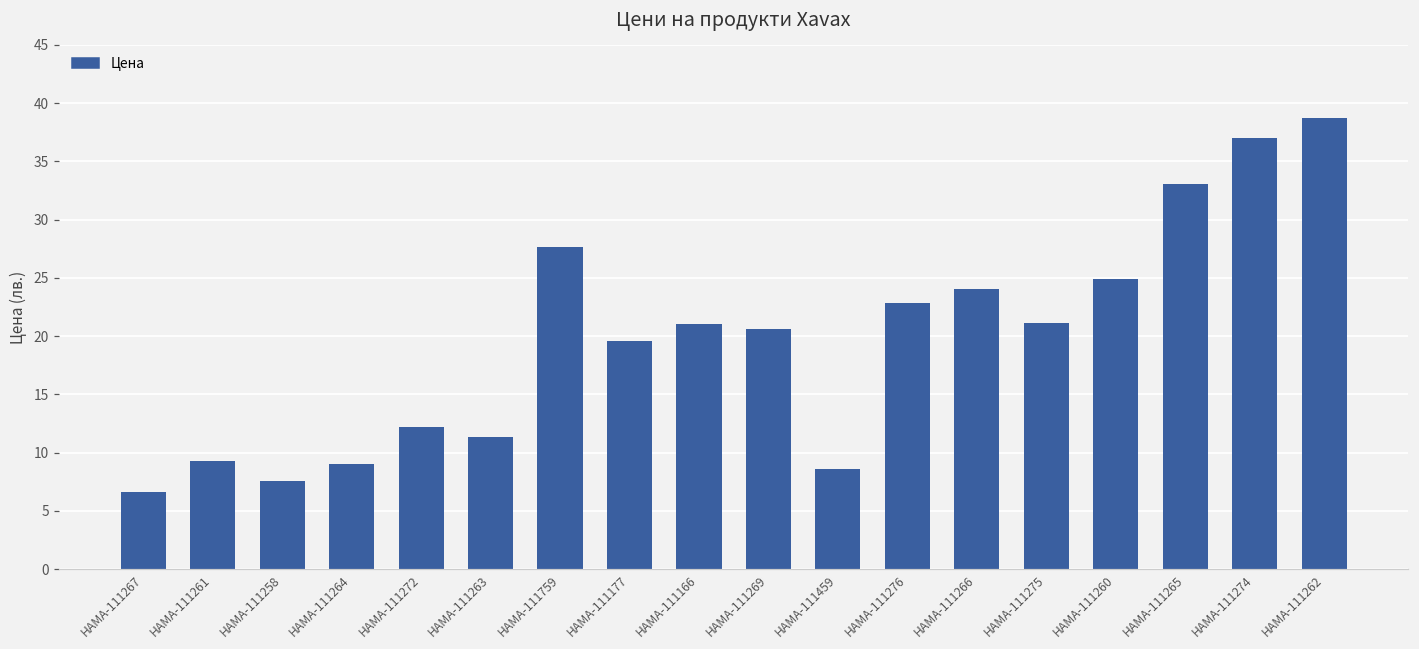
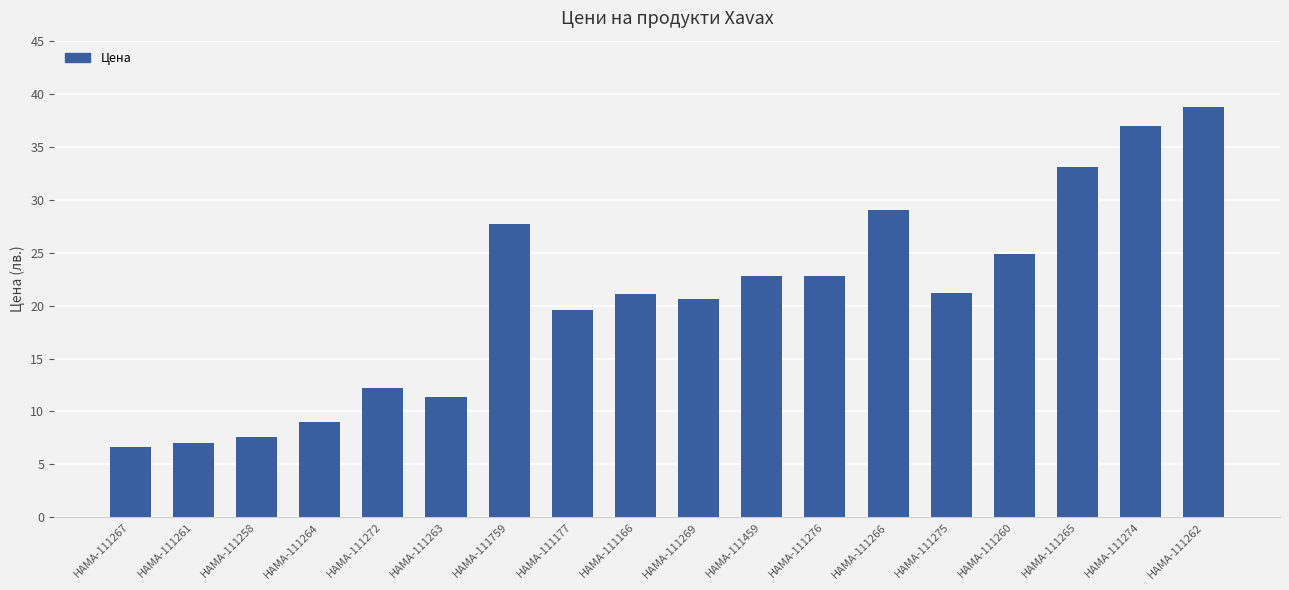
  {
    "HAMA-111267": 6.6,
-   "HAMA-111261": 9.3,
+   "HAMA-111261": 7.0,
    "HAMA-111258": 7.6,
    "HAMA-111264": 9.0,
    "HAMA-111272": 12.2,
    "HAMA-111263": 11.3,
    "HAMA-111759": 27.7,
    "HAMA-111177": 19.5,
    "HAMA-111166": 21.1,
    "HAMA-111269": 20.6,
-   "HAMA-111459": 8.6,
+   "HAMA-111459": 22.8,
    "HAMA-111276": 22.8,
-   "HAMA-111266": 24.1,
+   "HAMA-111266": 29.0,
    "HAMA-111275": 21.2,
    "HAMA-111260": 24.9,
    "HAMA-111265": 33.0,
    "HAMA-111274": 37.0,
    "HAMA-111262": 38.7
  }
